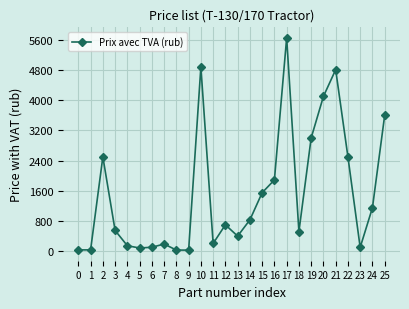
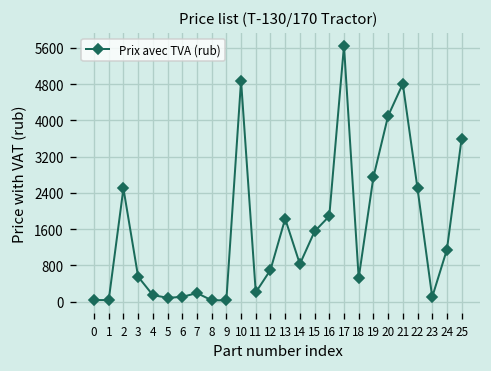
  {
    "0": 0,
    "1": 0,
    "2": 2500,
    "3": 600,
    "4": 100,
    "5": 100,
    "6": 100,
    "7": 200,
    "8": 0,
    "9": 0,
    "10": 4900,
    "11": 200,
    "12": 700,
-   "13": 400,
+   "13": 1800,
    "14": 800,
    "15": 1600,
    "16": 1900,
    "17": 5700,
    "18": 500,
-   "19": 3000,
+   "19": 2700,
    "20": 4100,
    "21": 4800,
    "22": 2500,
    "23": 100,
    "24": 1200,
    "25": 3600
  }
